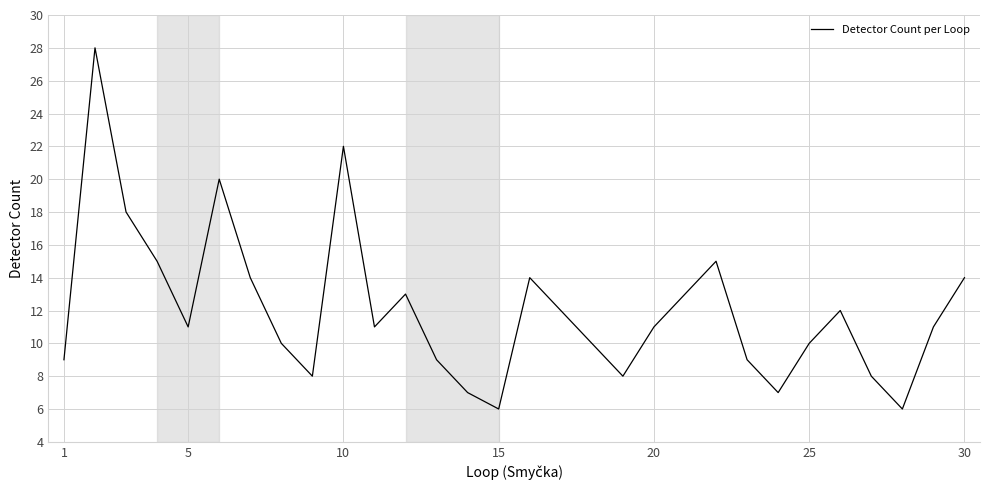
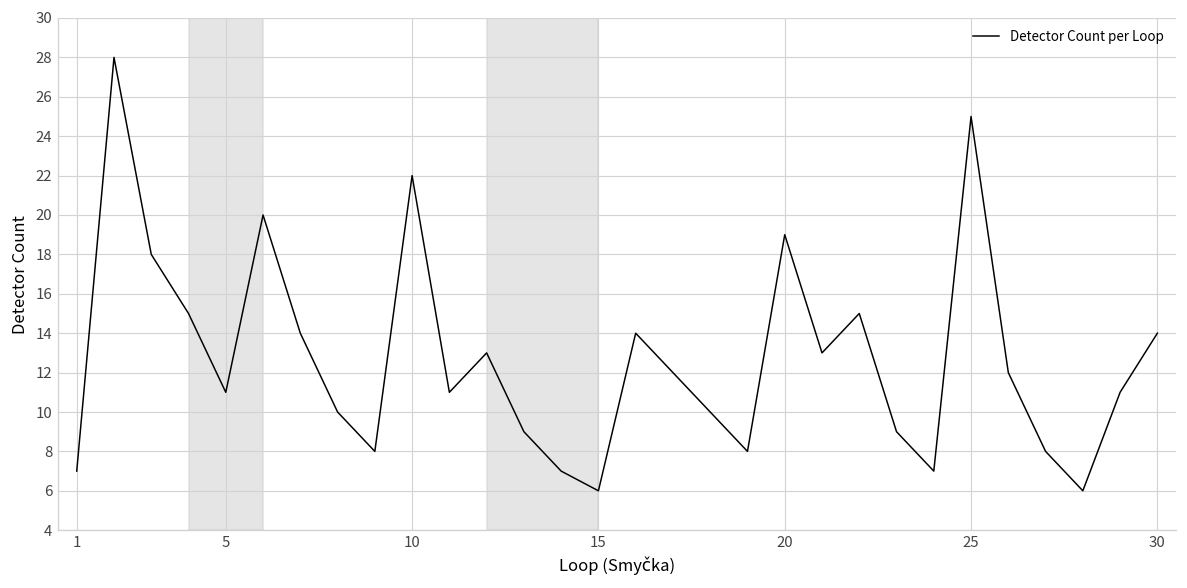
  {
-   "1": 9,
+   "1": 7,
    "5": 11,
    "10": 22,
    "15": 6,
-   "20": 11,
-   "25": 10,
+   "20": 19,
+   "25": 25,
    "30": 14
  }
